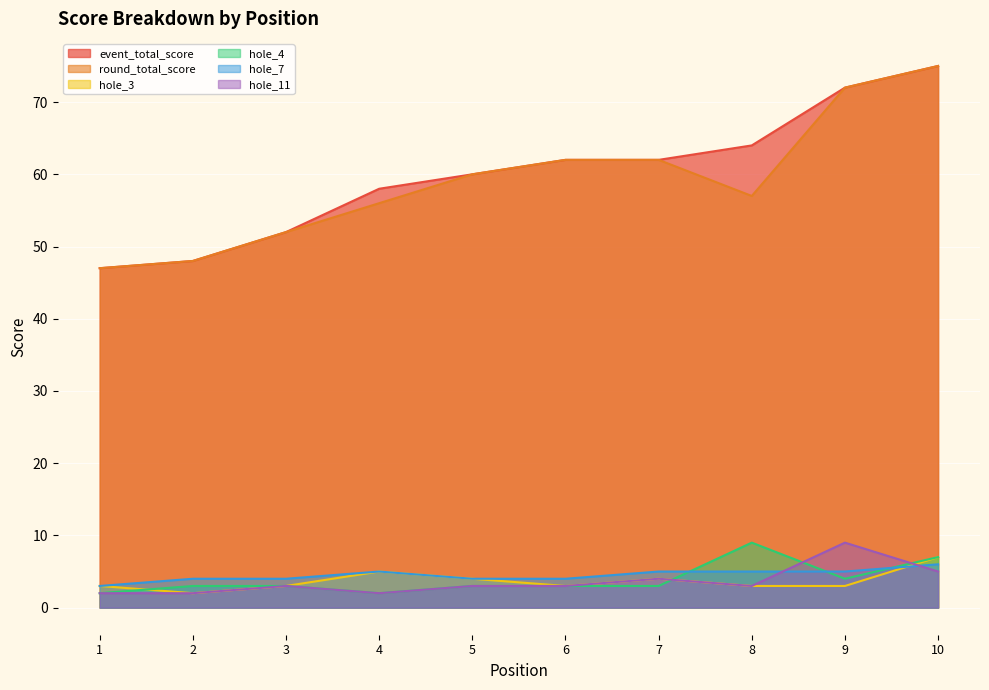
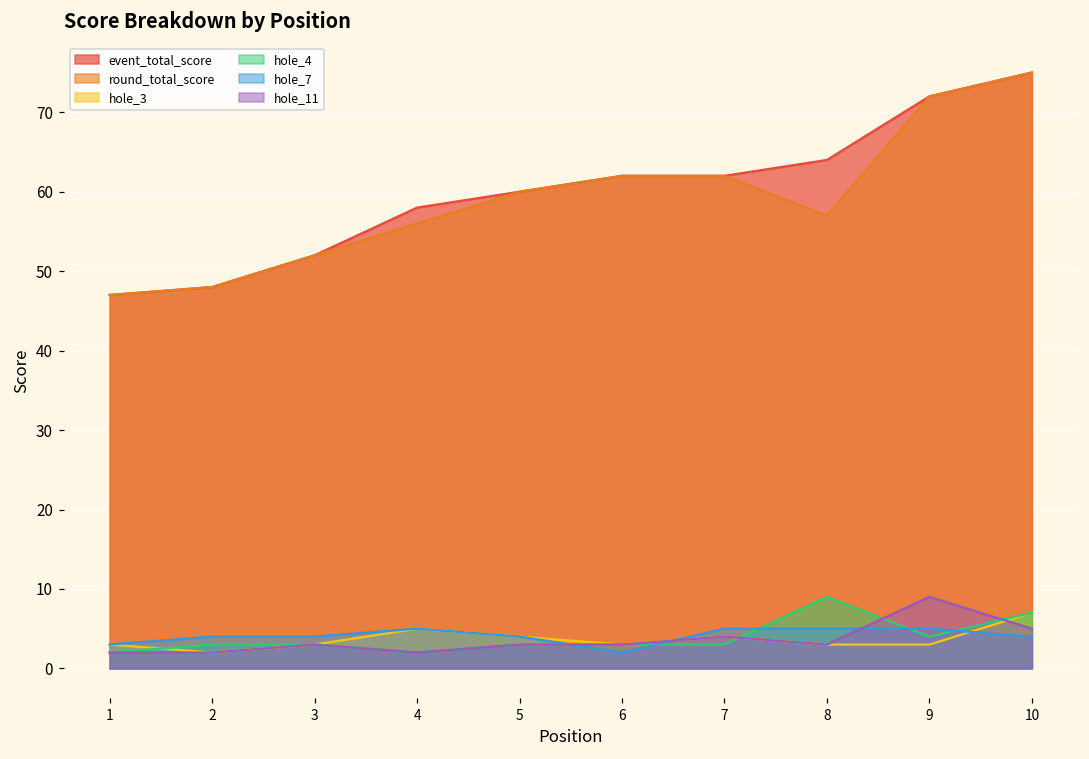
  {
    "hole_3": {
      "9": 3
    },
    "hole_4": {
      "2": 3,
      "7": 3,
      "8": 9,
      "9": 4
    },
    "hole_7": {
      "2": 4,
      "3": 4,
-     "6": 4,
+     "6": 2,
      "7": 5,
      "8": 5,
      "9": 5,
-     "10": 6
+     "10": 4
    },
    "hole_11": {
      "9": 9,
      "10": 5
    }
  }
